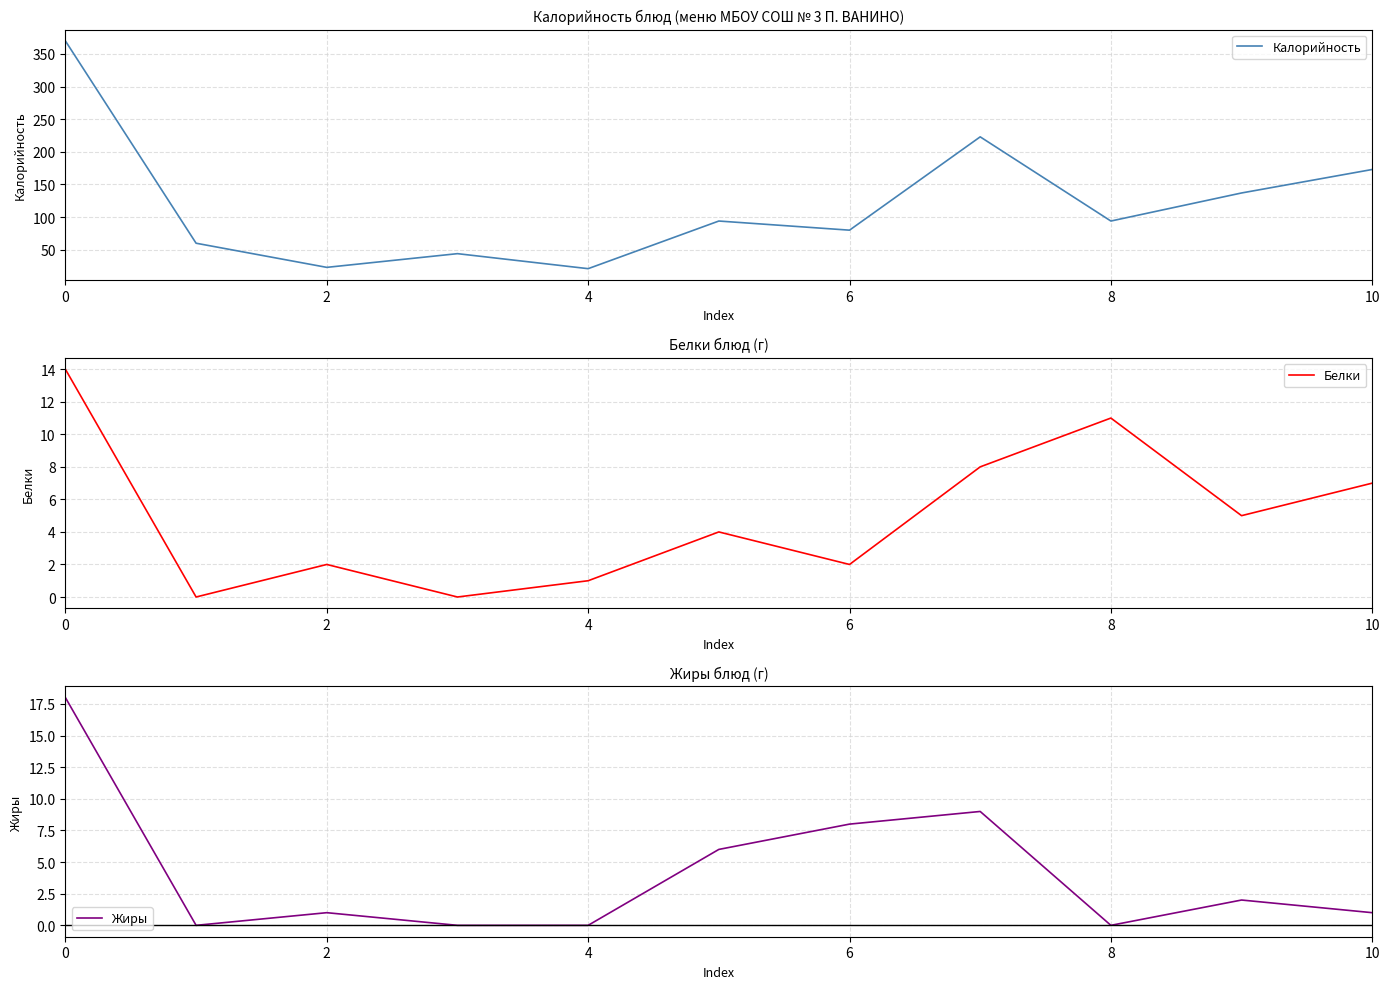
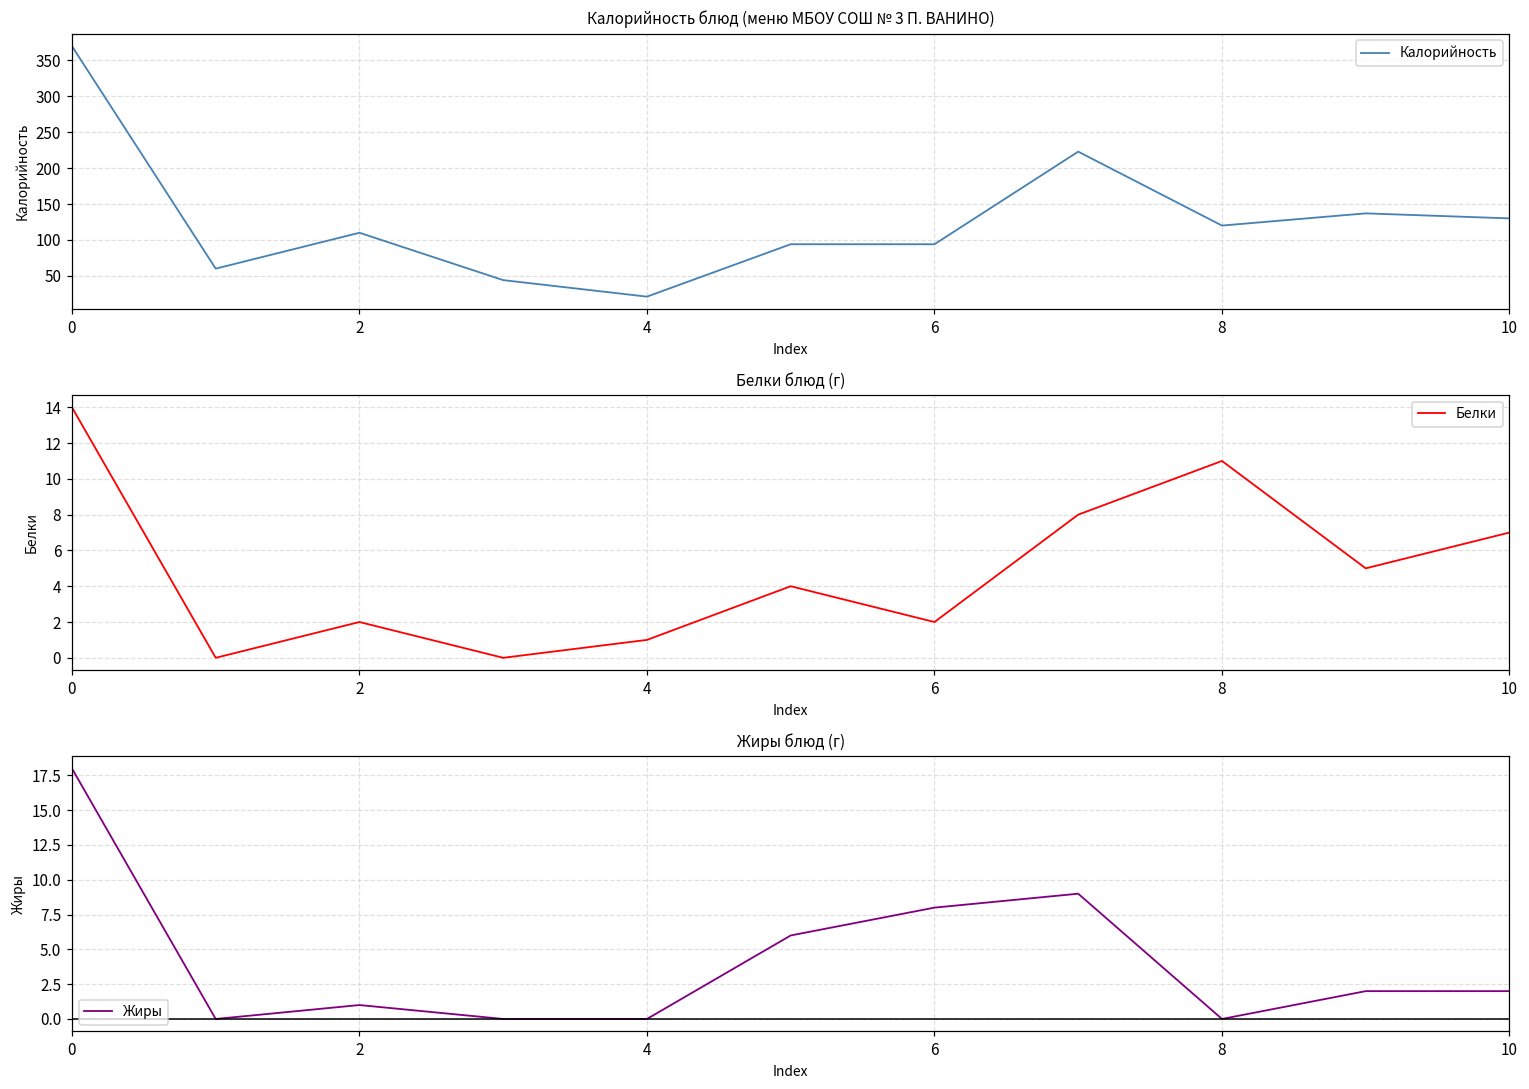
  {
    "Калорийность блюд (меню МБОУ СОШ № 3 П. ВАНИНО)": {
      "0": 370,
-     "2": 20,
+     "2": 110,
      "4": 20,
-     "6": 80,
-     "8": 90,
-     "10": 170
+     "6": 90,
+     "8": 120,
+     "10": 130
    },
    "Белки блюд (г)": {
      "0": 14.0,
      "2": 2.0,
      "4": 1.0,
      "6": 2.0,
      "8": 11.0,
      "10": 7.0
    },
    "Жиры блюд (г)": {
      "0": 18,
      "2": 1,
      "4": 0,
      "6": 8,
      "8": 0,
-     "10": 1
+     "10": 2
    }
  }
